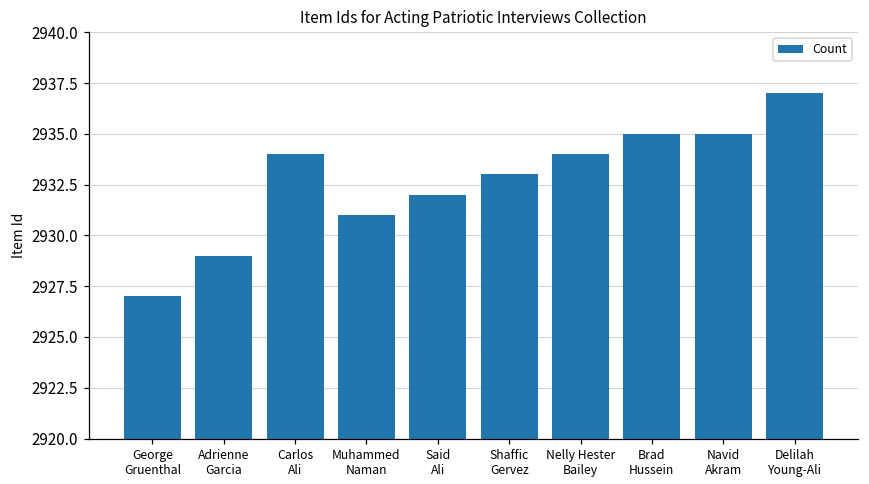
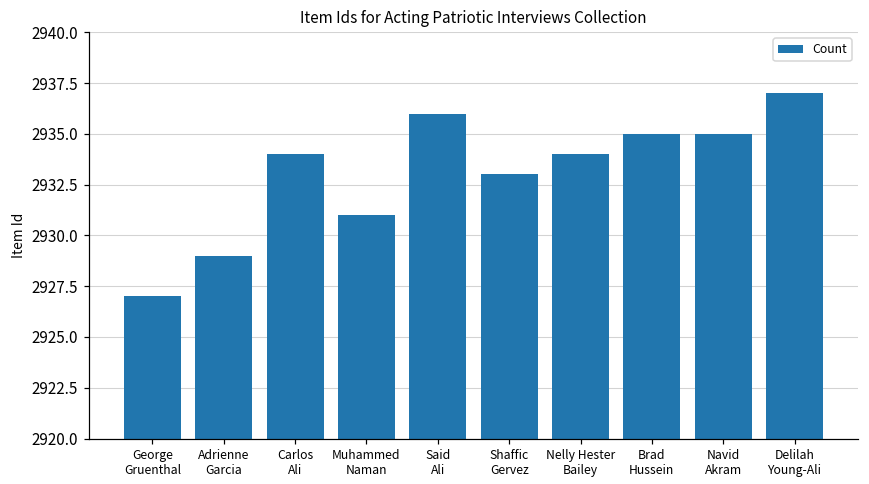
  {
    "George Gruenthal": 2927,
    "Adrienne Garcia": 2929,
    "Carlos Ali": 2934,
    "Muhammed Naman": 2931,
-   "Said Ali": 2932,
+   "Said Ali": 2936,
    "Shaffic Gervez": 2933,
    "Nelly Hester Bailey": 2934,
    "Brad Hussein": 2935,
    "Navid Akram": 2935,
    "Delilah Young-Ali": 2937
  }
